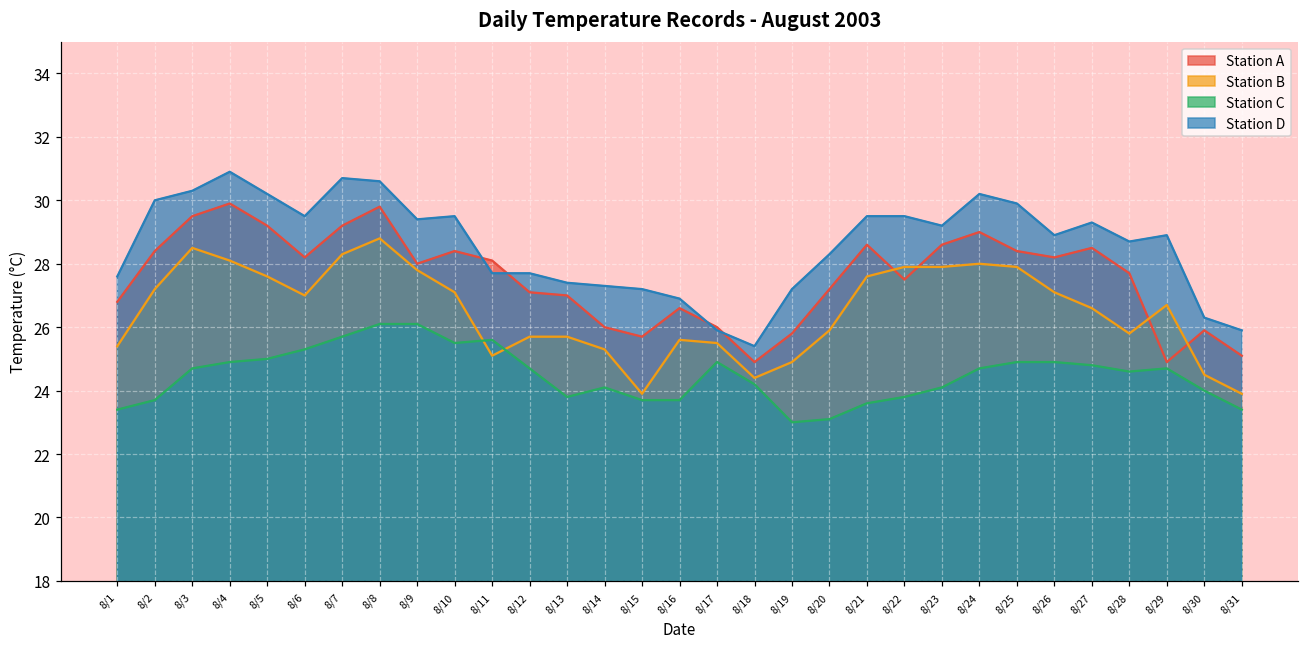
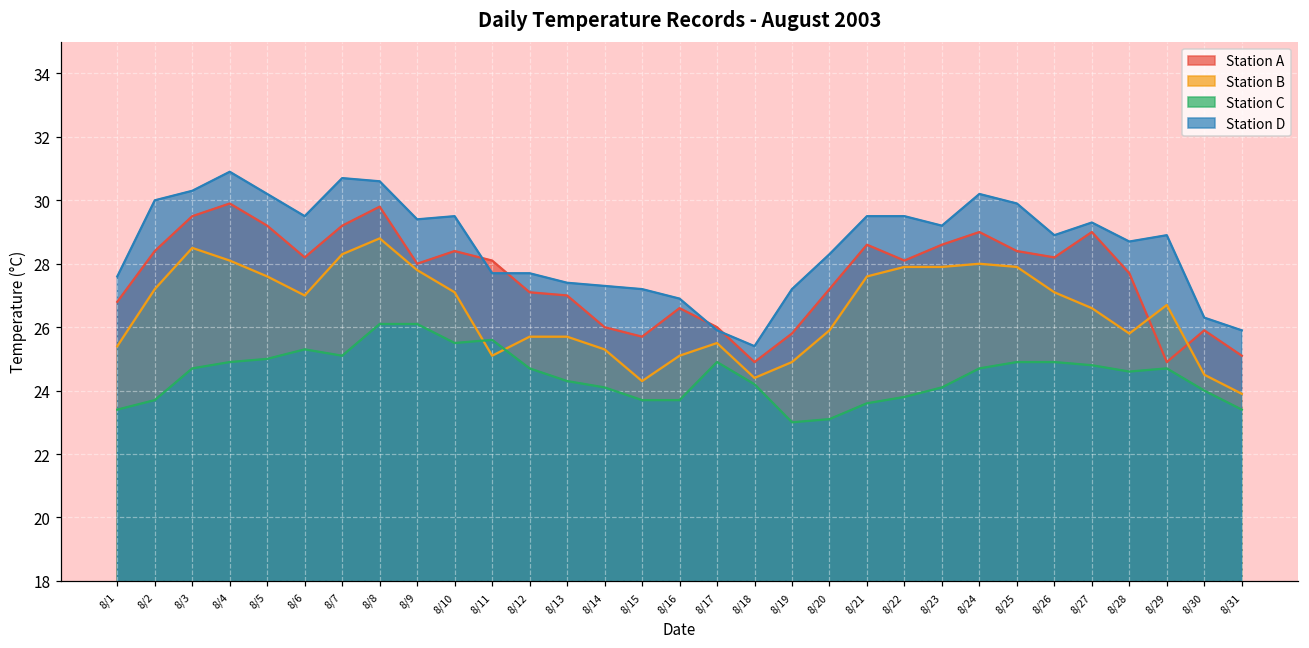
  {
    "Station A": {
      "8/1": 26.8,
      "8/2": 28.4,
      "8/3": 29.5,
      "8/4": 29.9,
      "8/5": 29.2,
      "8/6": 28.2,
      "8/7": 29.2,
      "8/8": 29.8,
      "8/9": 28.0,
      "8/10": 28.4,
      "8/11": 28.1,
      "8/12": 27.1,
      "8/13": 27.0,
      "8/14": 26.0,
      "8/15": 25.7,
      "8/16": 26.6,
      "8/17": 26.0,
      "8/18": 24.9,
      "8/19": 25.8,
      "8/20": 27.2,
      "8/21": 28.6,
-     "8/22": 27.5,
+     "8/22": 28.1,
      "8/23": 28.6,
      "8/24": 29.0,
      "8/25": 28.4,
      "8/26": 28.2,
-     "8/27": 28.5,
+     "8/27": 29.0,
      "8/28": 27.7,
      "8/29": 24.9,
      "8/30": 25.9,
      "8/31": 25.1
    },
    "Station B": {
      "8/1": 25.4,
      "8/2": 27.2,
      "8/3": 28.5,
      "8/4": 28.1,
      "8/5": 27.6,
      "8/6": 27.0,
      "8/7": 28.3,
      "8/8": 28.8,
      "8/9": 27.8,
      "8/10": 27.1,
      "8/11": 25.1,
      "8/12": 25.7,
      "8/13": 25.7,
      "8/14": 25.3,
-     "8/15": 23.9,
-     "8/16": 25.6,
+     "8/15": 24.3,
+     "8/16": 25.1,
      "8/17": 25.5,
      "8/18": 24.4,
      "8/19": 24.9,
      "8/20": 25.9,
      "8/21": 27.6,
      "8/22": 27.9,
      "8/23": 27.9,
      "8/24": 28.0,
      "8/25": 27.9,
      "8/26": 27.1,
      "8/27": 26.6,
      "8/28": 25.8,
      "8/29": 26.7,
      "8/30": 24.5,
      "8/31": 23.9
    },
    "Station C": {
      "8/1": 23.4,
      "8/2": 23.7,
      "8/3": 24.7,
      "8/4": 24.9,
      "8/5": 25.0,
      "8/6": 25.3,
-     "8/7": 25.7,
+     "8/7": 25.1,
      "8/8": 26.1,
      "8/9": 26.1,
      "8/10": 25.5,
      "8/11": 25.6,
      "8/12": 24.7,
-     "8/13": 23.8,
+     "8/13": 24.3,
      "8/14": 24.1,
      "8/15": 23.7,
      "8/16": 23.7,
      "8/17": 24.9,
      "8/18": 24.2,
      "8/19": 23.0,
      "8/20": 23.1,
      "8/21": 23.6,
      "8/22": 23.8,
      "8/23": 24.1,
      "8/24": 24.7,
      "8/25": 24.9,
      "8/26": 24.9,
      "8/27": 24.8,
      "8/28": 24.6,
      "8/29": 24.7,
      "8/30": 24.0,
      "8/31": 23.4
    },
    "Station D": {
      "8/1": 27.6,
      "8/2": 30.0,
      "8/3": 30.3,
      "8/4": 30.9,
      "8/5": 30.2,
      "8/6": 29.5,
      "8/7": 30.7,
      "8/8": 30.6,
      "8/9": 29.4,
      "8/10": 29.5,
      "8/11": 27.7,
      "8/12": 27.7,
      "8/13": 27.4,
      "8/14": 27.3,
      "8/15": 27.2,
      "8/16": 26.9,
      "8/17": 25.9,
      "8/18": 25.4,
      "8/19": 27.2,
      "8/20": 28.3,
      "8/21": 29.5,
      "8/22": 29.5,
      "8/23": 29.2,
      "8/24": 30.2,
      "8/25": 29.9,
      "8/26": 28.9,
      "8/27": 29.3,
      "8/28": 28.7,
      "8/29": 28.9,
      "8/30": 26.3,
      "8/31": 25.9
    }
  }
